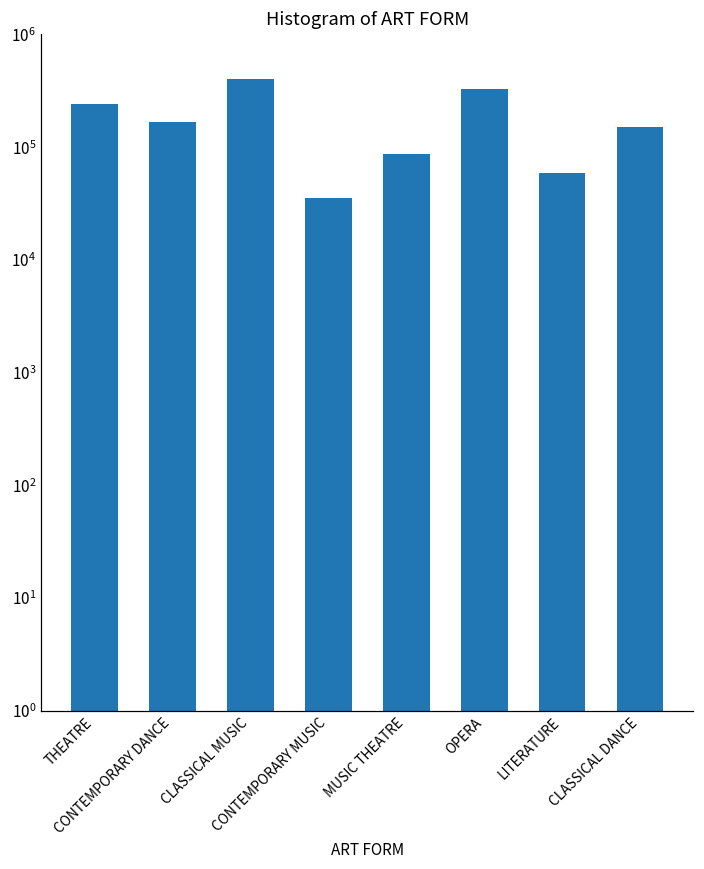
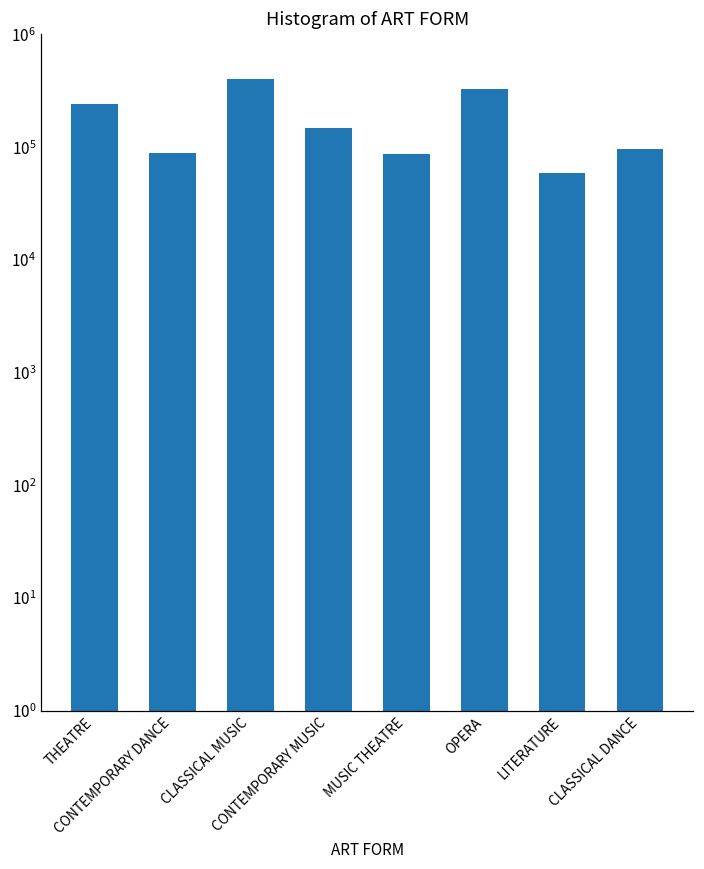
  {
    "THEATRE": 240000,
-   "CONTEMPORARY DANCE": 170000,
+   "CONTEMPORARY DANCE": 90000,
    "CLASSICAL MUSIC": 410000,
-   "CONTEMPORARY MUSIC": 36000,
+   "CONTEMPORARY MUSIC": 150000,
    "MUSIC THEATRE": 90000,
    "OPERA": 330000,
    "LITERATURE": 60000,
-   "CLASSICAL DANCE": 150000
+   "CLASSICAL DANCE": 100000
  }
